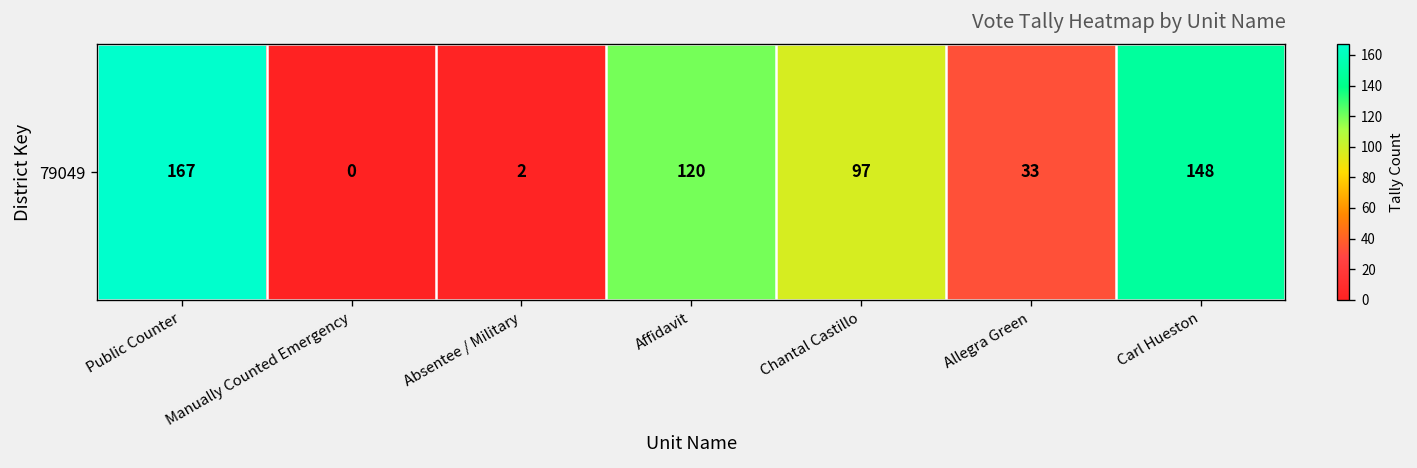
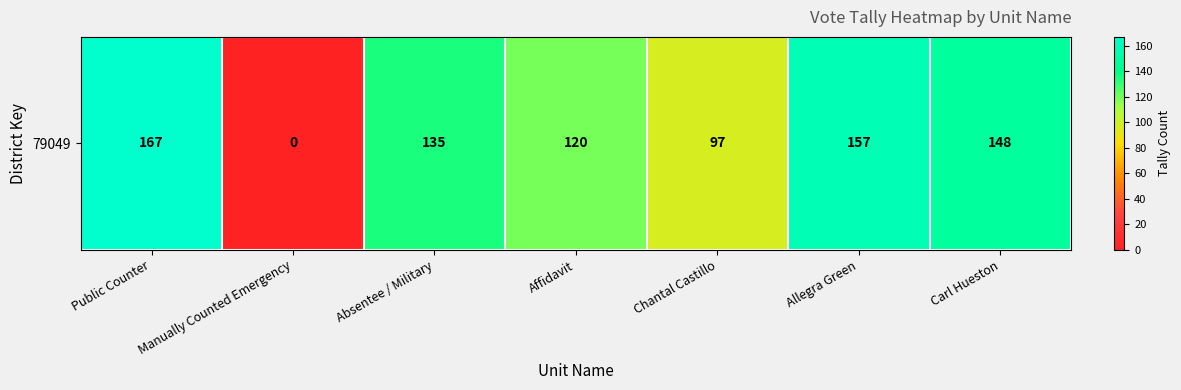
  {
    "79049": {
      "Public Counter": 167,
      "Manually Counted Emergency": 0,
-     "Absentee / Military": 2,
+     "Absentee / Military": 135,
      "Affidavit": 120,
      "Chantal Castillo": 97,
-     "Allegra Green": 33,
+     "Allegra Green": 157,
      "Carl Hueston": 148
    }
  }
